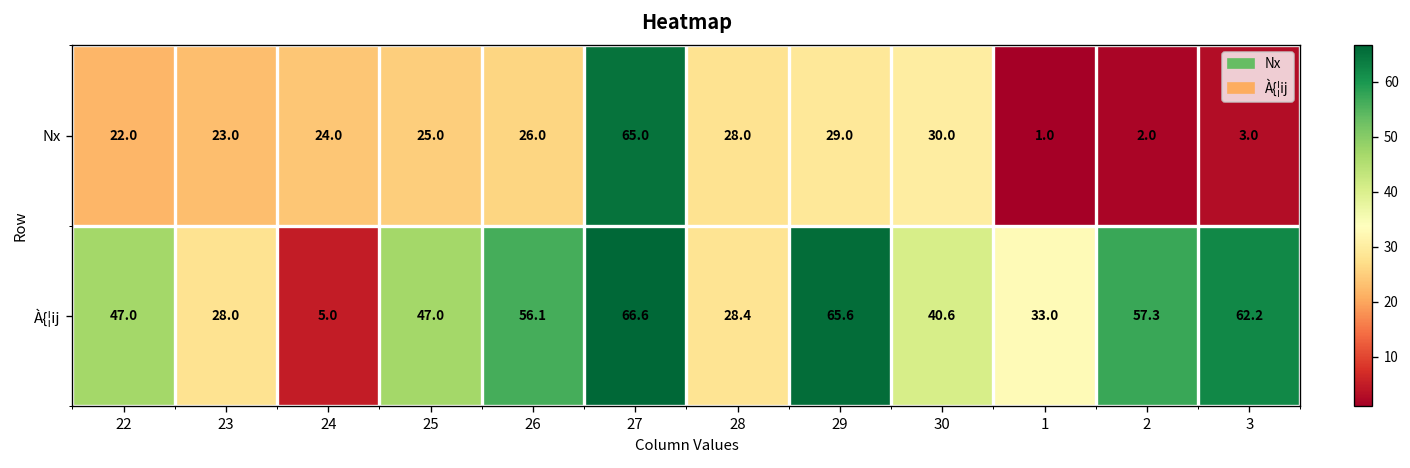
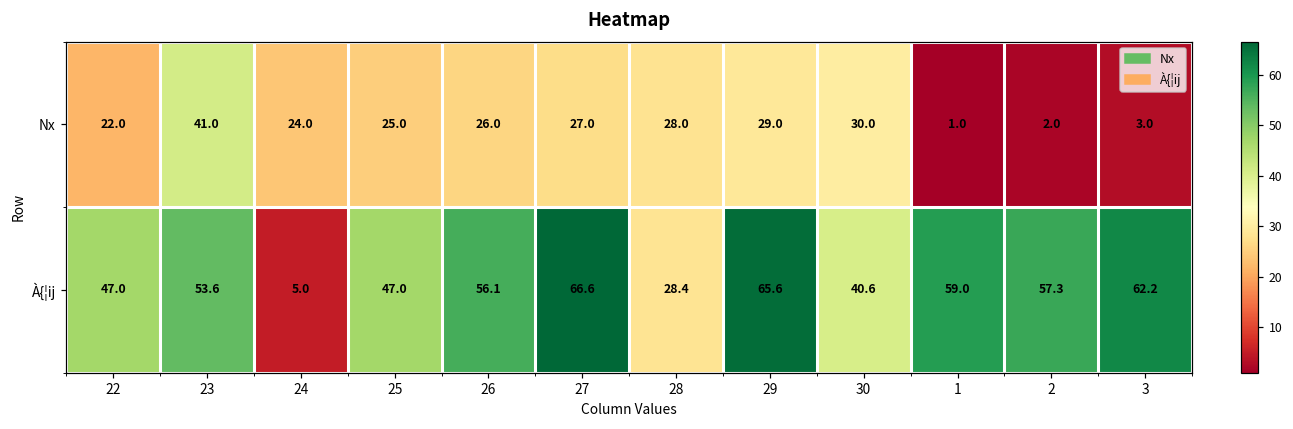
  {
    "Nx": {
      "22": 22.0,
-     "23": 23.0,
+     "23": 41.0,
      "24": 24.0,
      "25": 25.0,
      "26": 26.0,
-     "27": 65.0,
+     "27": 27.0,
      "28": 28.0,
      "29": 29.0,
      "30": 30.0,
      "1": 1.0,
      "2": 2.0,
      "3": 3.0
    },
    "À{¦ij": {
      "22": 47.0,
-     "23": 28.0,
+     "23": 53.6,
      "24": 5.0,
      "25": 47.0,
      "26": 56.1,
      "27": 66.6,
      "28": 28.4,
      "29": 65.6,
      "30": 40.6,
-     "1": 33.0,
+     "1": 59.0,
      "2": 57.3,
      "3": 62.2
    }
  }
